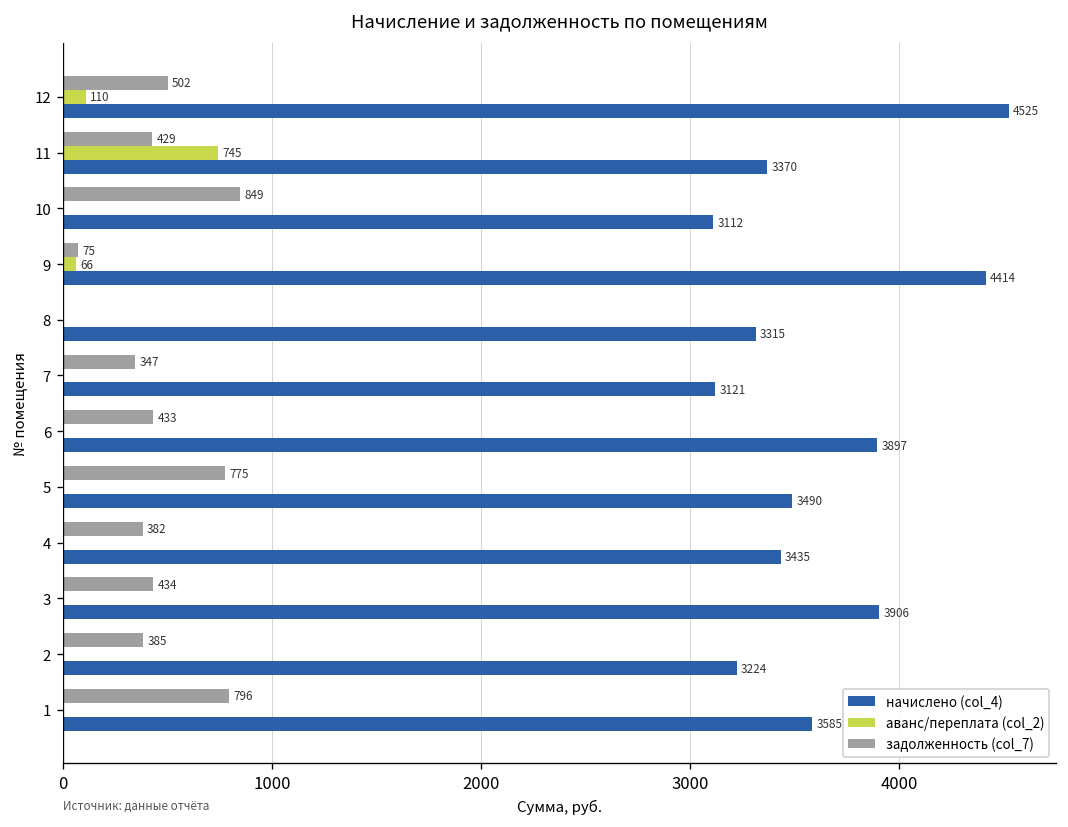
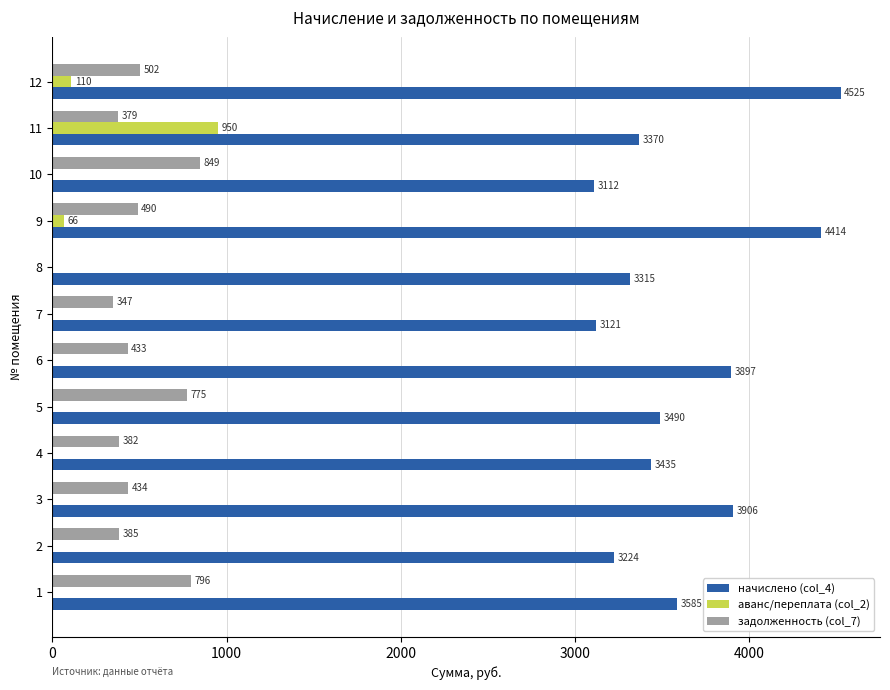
  {
    "начислено (col_4)": {
      "12": 4525,
      "11": 3370,
      "10": 3112,
      "9": 4414,
      "8": 3315,
      "7": 3121,
      "6": 3897,
      "5": 3490,
      "4": 3435,
      "3": 3906,
      "2": 3224,
      "1": 3585
    },
    "аванс/переплата (col_2)": {
      "12": 110,
-     "11": 745,
+     "11": 950,
      "9": 66
    },
    "задолженность (col_7)": {
      "12": 502,
-     "11": 429,
+     "11": 379,
      "10": 849,
-     "9": 75,
+     "9": 490,
      "7": 347,
      "6": 433,
      "5": 775,
      "4": 382,
      "3": 434,
      "2": 385,
      "1": 796
    }
  }
